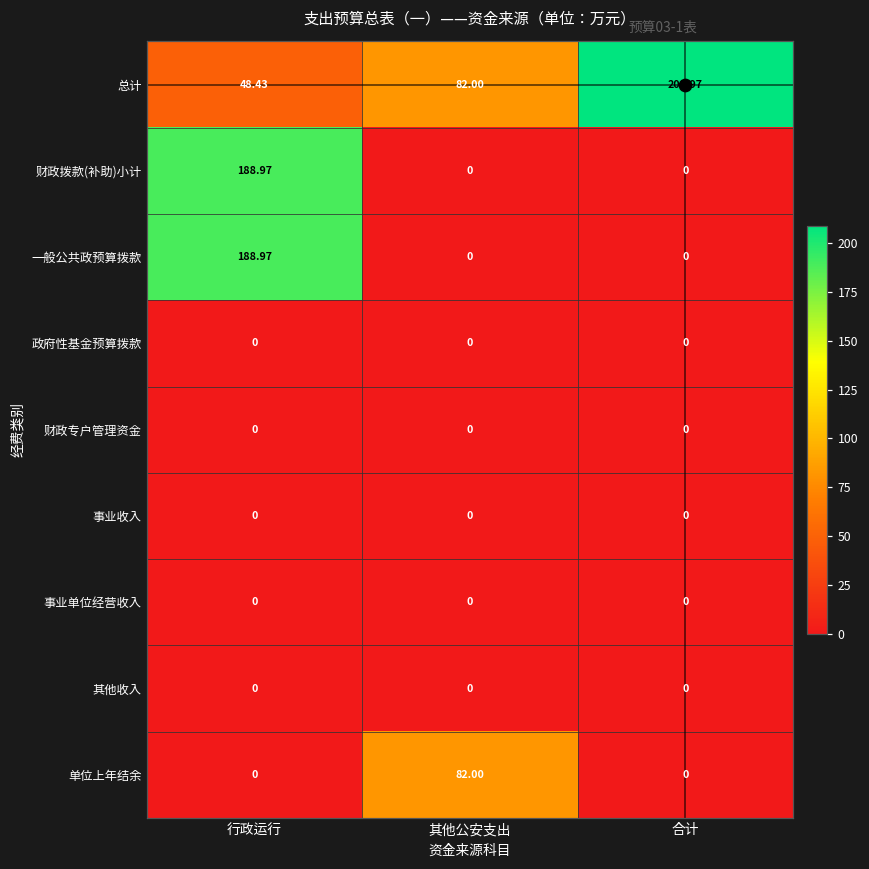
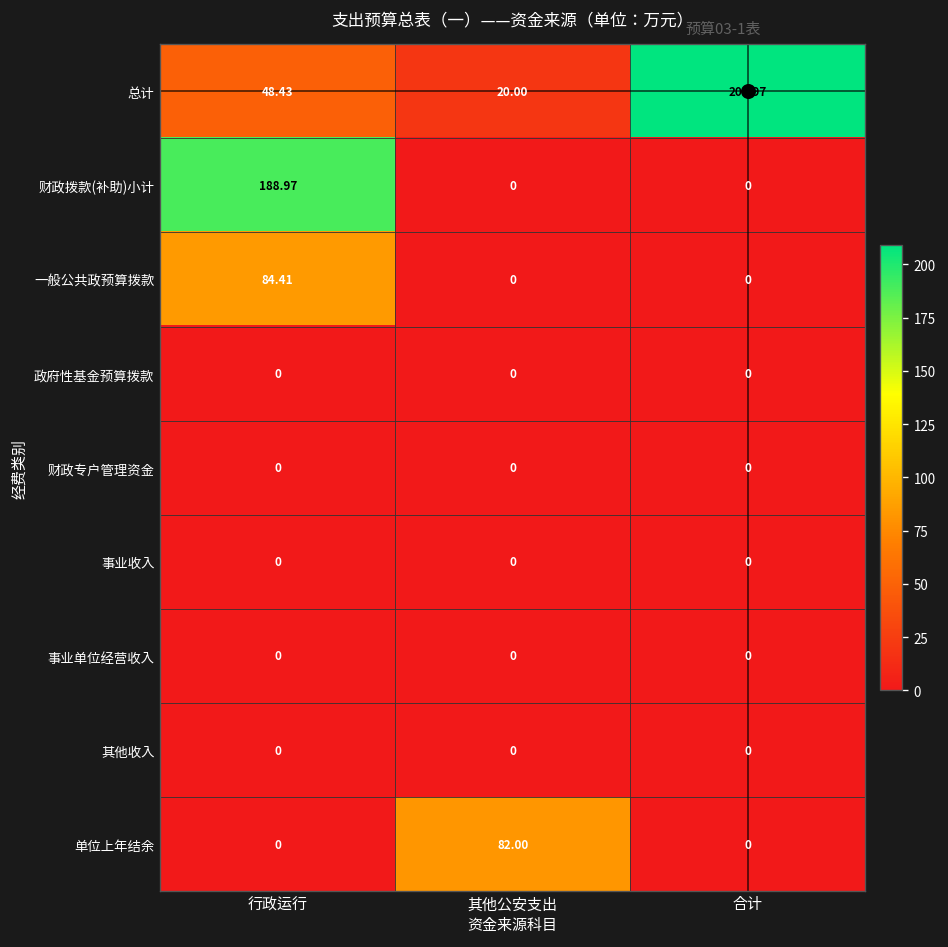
  {
    "总计": {
      "行政运行": 48.43,
-     "其他公安支出": 82.00
+     "其他公安支出": 20.00
    },
    "财政拨款(补助)小计": {
      "行政运行": 188.97,
      "其他公安支出": 0,
      "合计": 0
    },
    "一般公共政预算拨款": {
-     "行政运行": 188.97,
+     "行政运行": 84.41,
      "其他公安支出": 0,
      "合计": 0
    },
    "政府性基金预算拨款": {
      "行政运行": 0,
      "其他公安支出": 0,
      "合计": 0
    },
    "财政专户管理资金": {
      "行政运行": 0,
      "其他公安支出": 0,
      "合计": 0
    },
    "事业收入": {
      "行政运行": 0,
      "其他公安支出": 0,
      "合计": 0
    },
    "事业单位经营收入": {
      "行政运行": 0,
      "其他公安支出": 0,
      "合计": 0
    },
    "其他收入": {
      "行政运行": 0,
      "其他公安支出": 0,
      "合计": 0
    },
    "单位上年结余": {
      "行政运行": 0,
      "其他公安支出": 82.00,
      "合计": 0
    }
  }
